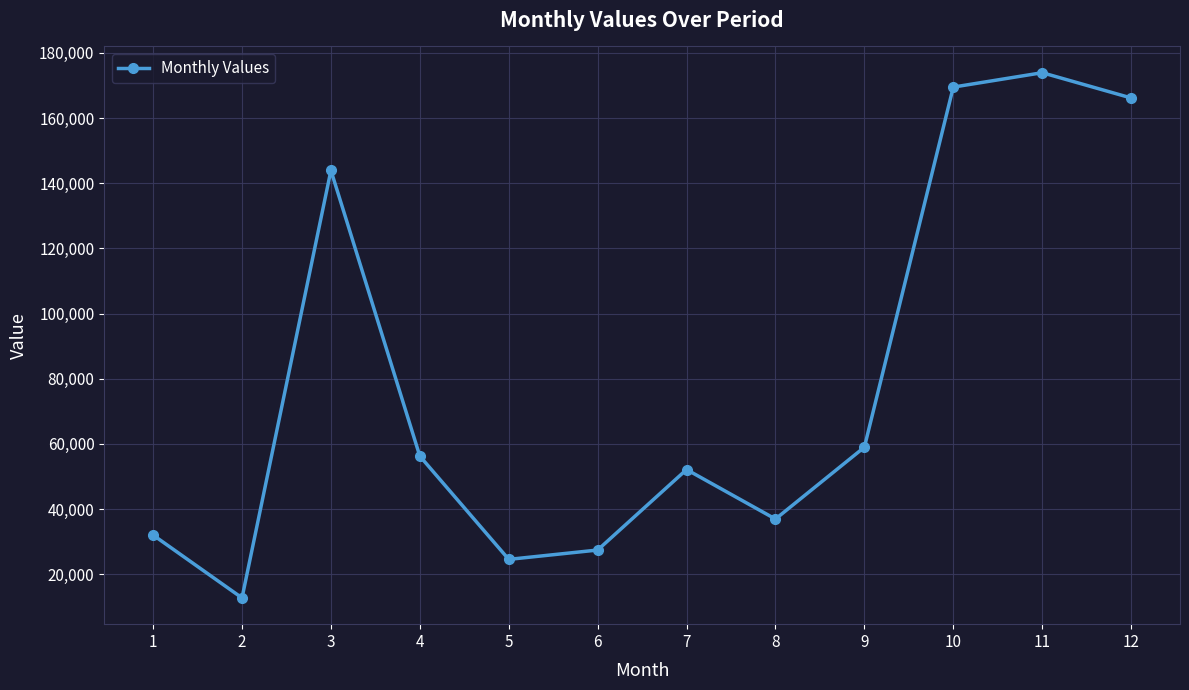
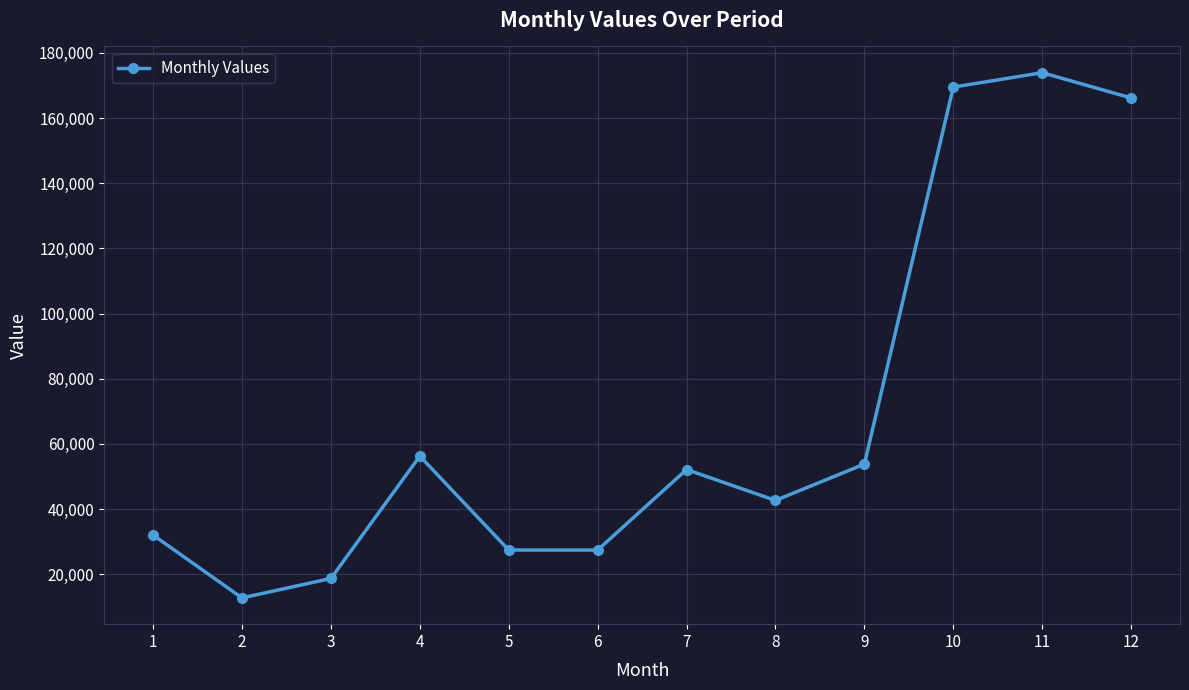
  {
    "1": "32,000",
    "2": "13,000",
-   "3": "144,000",
+   "3": "19,000",
    "4": "56,000",
-   "5": "25,000",
+   "5": "27,000",
    "6": "27,000",
    "7": "52,000",
-   "8": "37,000",
-   "9": "59,000",
+   "8": "43,000",
+   "9": "54,000",
    "10": "169,000",
    "11": "174,000",
    "12": "166,000"
  }
